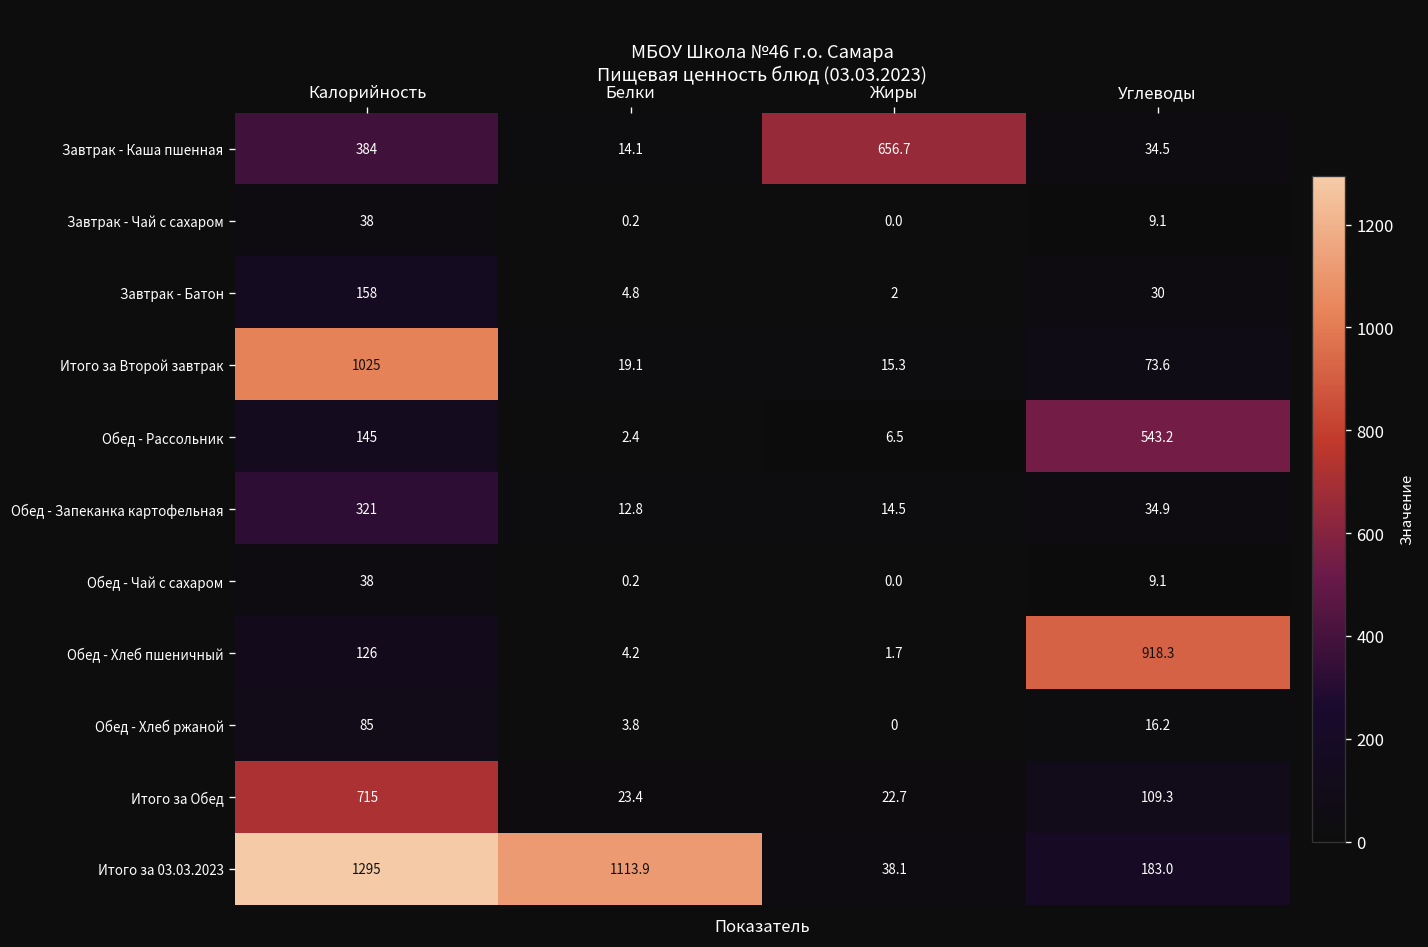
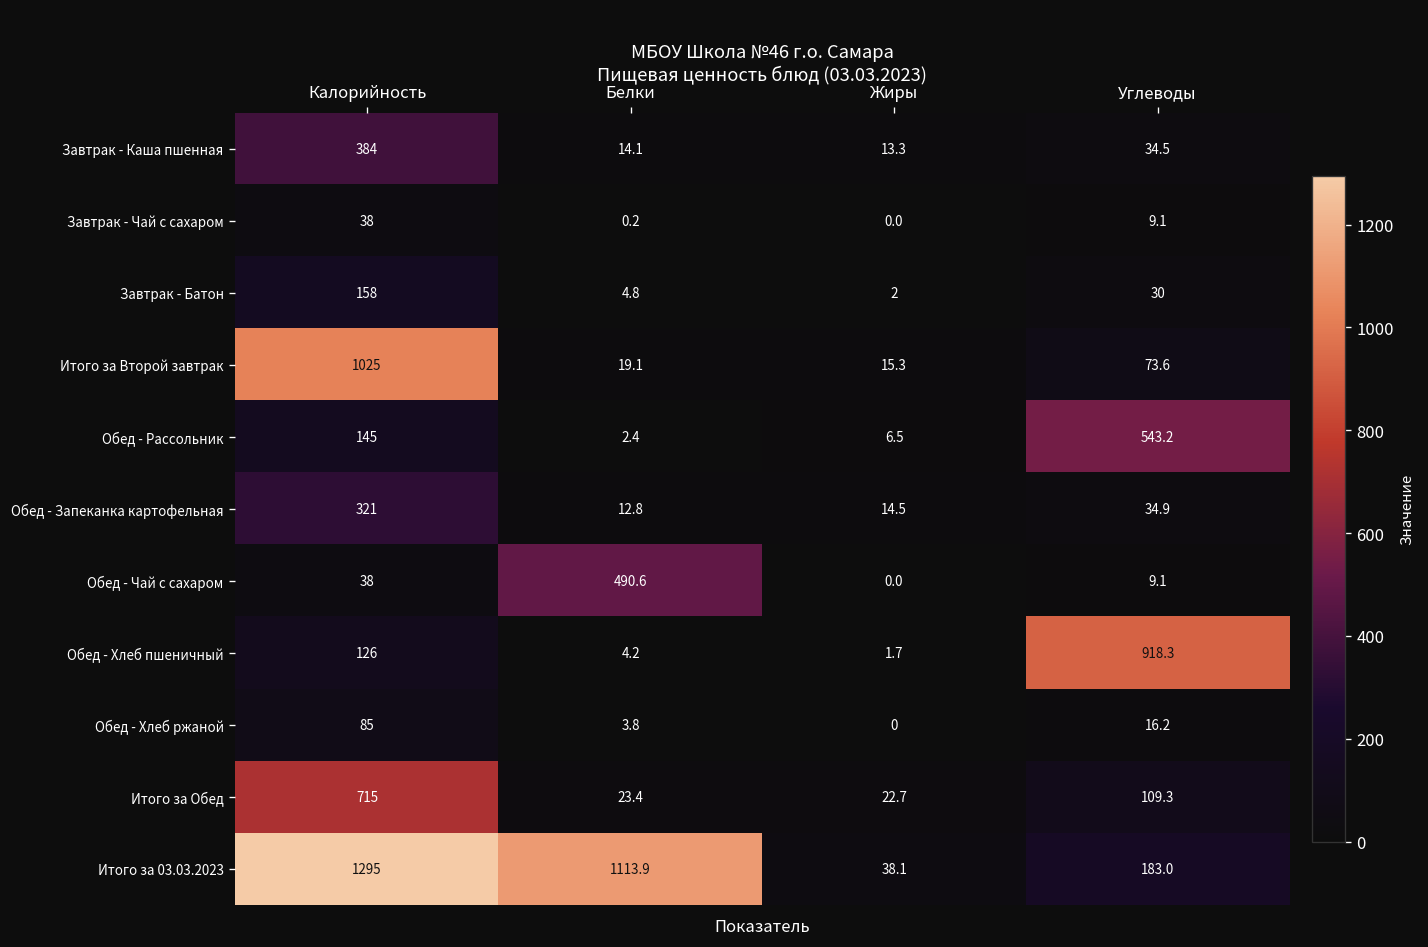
  {
    "Завтрак - Каша пшенная": {
      "Калорийность": 384,
      "Белки": 14.1,
-     "Жиры": 656.7,
+     "Жиры": 13.3,
      "Углеводы": 34.5
    },
    "Завтрак - Чай с сахаром": {
      "Калорийность": 38,
      "Белки": 0.2,
      "Жиры": 0.0,
      "Углеводы": 9.1
    },
    "Завтрак - Батон": {
      "Калорийность": 158,
      "Белки": 4.8,
      "Жиры": 2,
      "Углеводы": 30
    },
    "Итого за Второй завтрак": {
      "Калорийность": 1025,
      "Белки": 19.1,
      "Жиры": 15.3,
      "Углеводы": 73.6
    },
    "Обед - Рассольник": {
      "Калорийность": 145,
      "Белки": 2.4,
      "Жиры": 6.5,
      "Углеводы": 543.2
    },
    "Обед - Запеканка картофельная": {
      "Калорийность": 321,
      "Белки": 12.8,
      "Жиры": 14.5,
      "Углеводы": 34.9
    },
    "Обед - Чай с сахаром": {
      "Калорийность": 38,
-     "Белки": 0.2,
+     "Белки": 490.6,
      "Жиры": 0.0,
      "Углеводы": 9.1
    },
    "Обед - Хлеб пшеничный": {
      "Калорийность": 126,
      "Белки": 4.2,
      "Жиры": 1.7,
      "Углеводы": 918.3
    },
    "Обед - Хлеб ржаной": {
      "Калорийность": 85,
      "Белки": 3.8,
      "Жиры": 0,
      "Углеводы": 16.2
    },
    "Итого за Обед": {
      "Калорийность": 715,
      "Белки": 23.4,
      "Жиры": 22.7,
      "Углеводы": 109.3
    },
    "Итого за 03.03.2023": {
      "Калорийность": 1295,
      "Белки": 1113.9,
      "Жиры": 38.1,
      "Углеводы": 183.0
    }
  }
